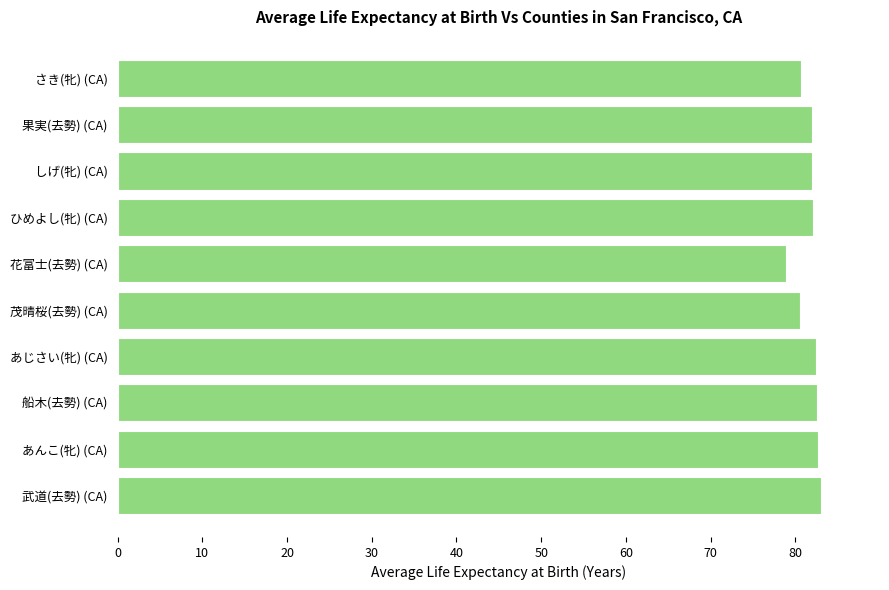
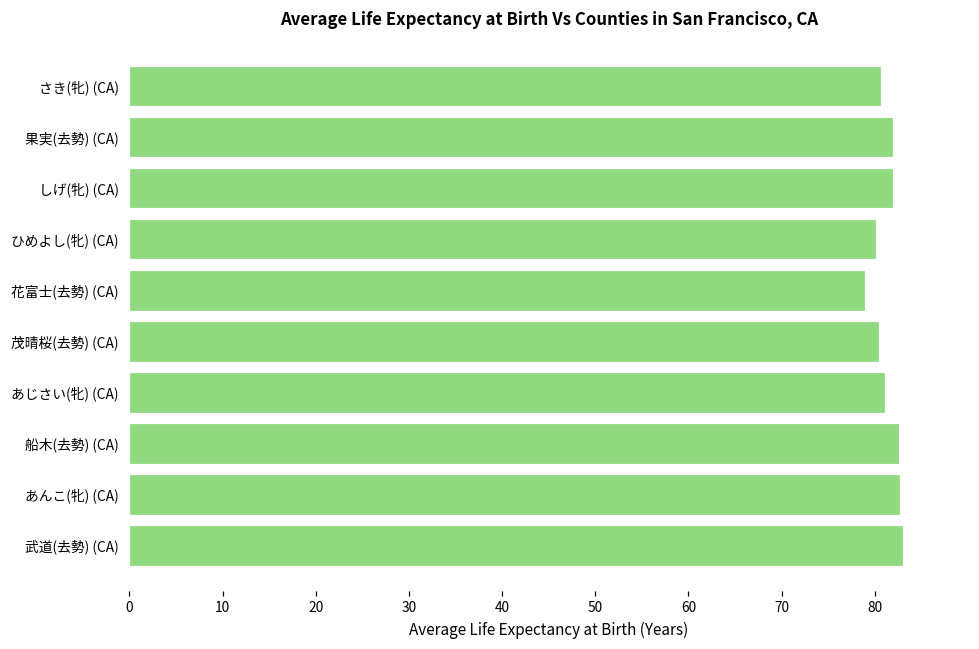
  {
    "さき(牝) (CA)": 81,
    "果実(去勢) (CA)": 82,
    "しげ(牝) (CA)": 82,
-   "ひめよし(牝) (CA)": 82,
+   "ひめよし(牝) (CA)": 80,
    "花富士(去勢) (CA)": 79,
    "茂晴桜(去勢) (CA)": 81,
-   "あじさい(牝) (CA)": 82,
+   "あじさい(牝) (CA)": 81,
    "船木(去勢) (CA)": 83,
    "あんこ(牝) (CA)": 83,
    "武道(去勢) (CA)": 83
  }
